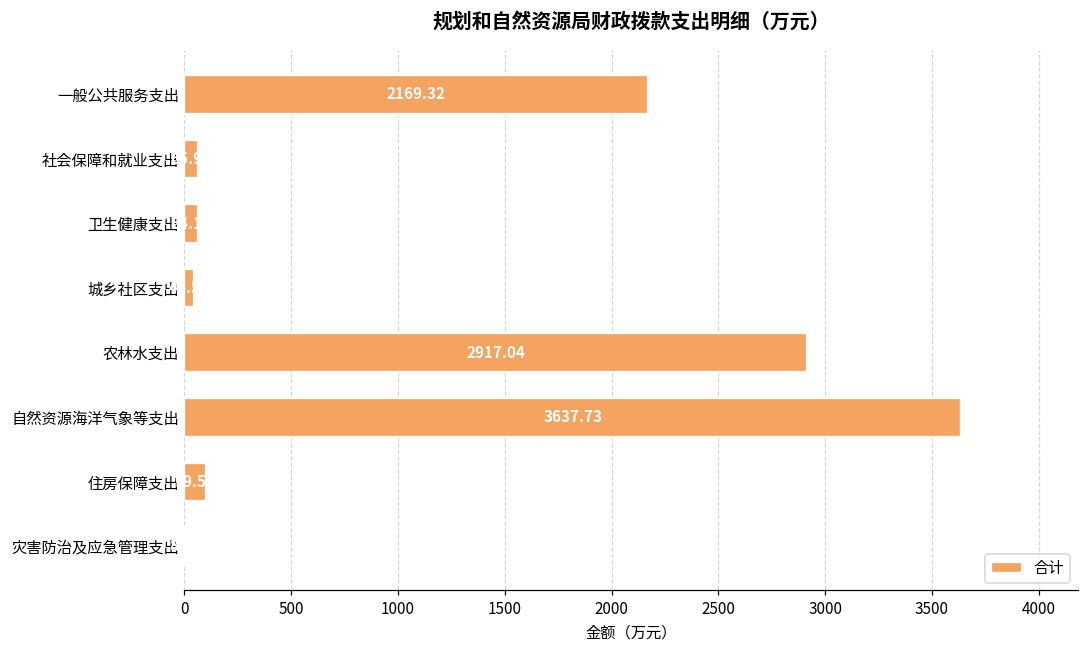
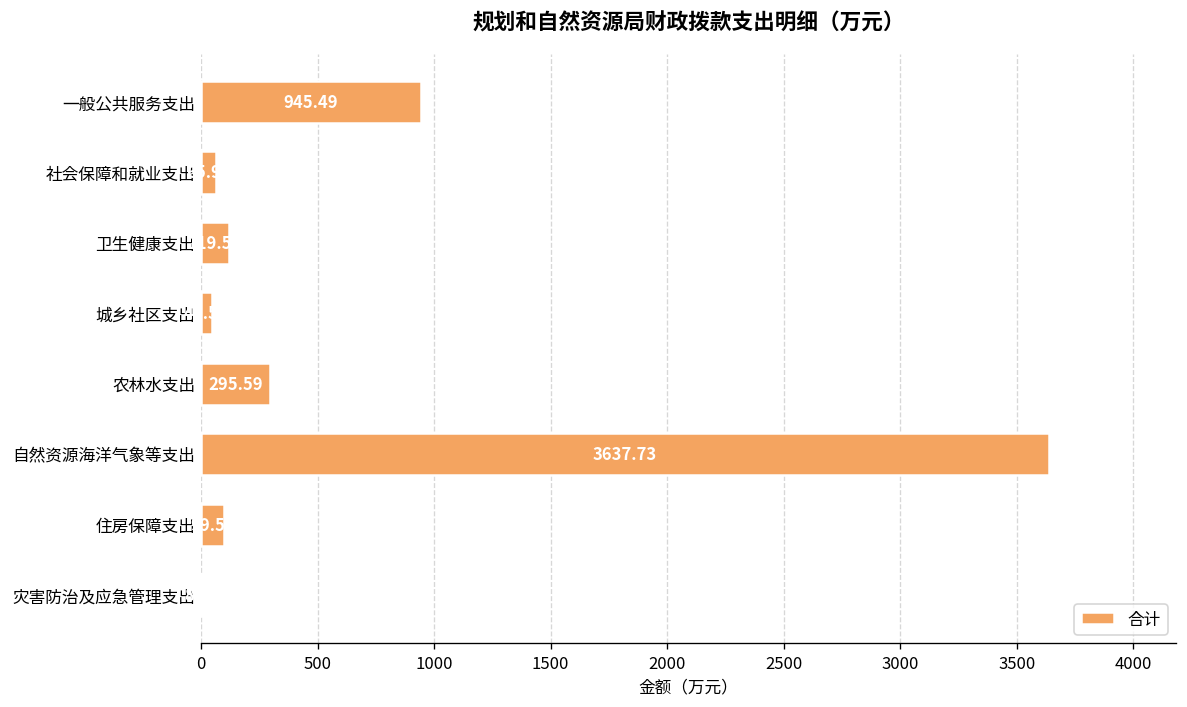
  {
-   "一般公共服务支出": 2169.32,
-   "卫生健康支出": 60,
-   "农林水支出": 2917.04,
+   "一般公共服务支出": 945.49,
+   "卫生健康支出": 120,
+   "农林水支出": 295.59,
    "自然资源海洋气象等支出": 3637.73
  }
